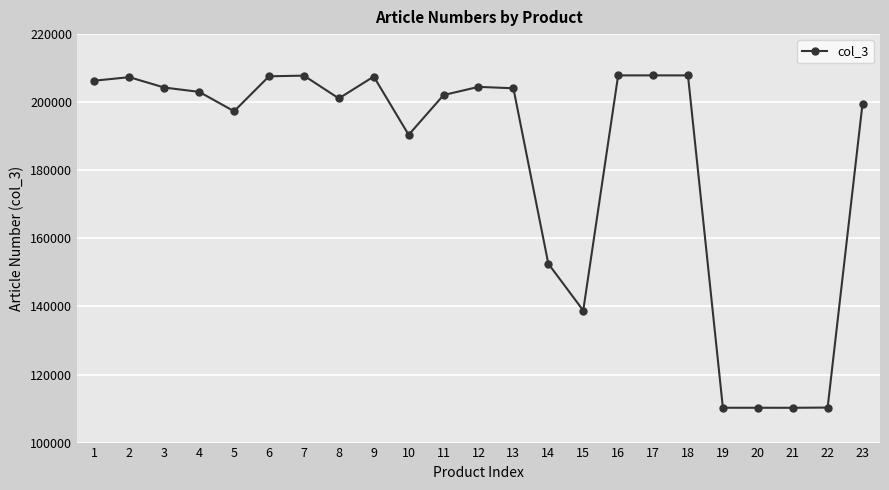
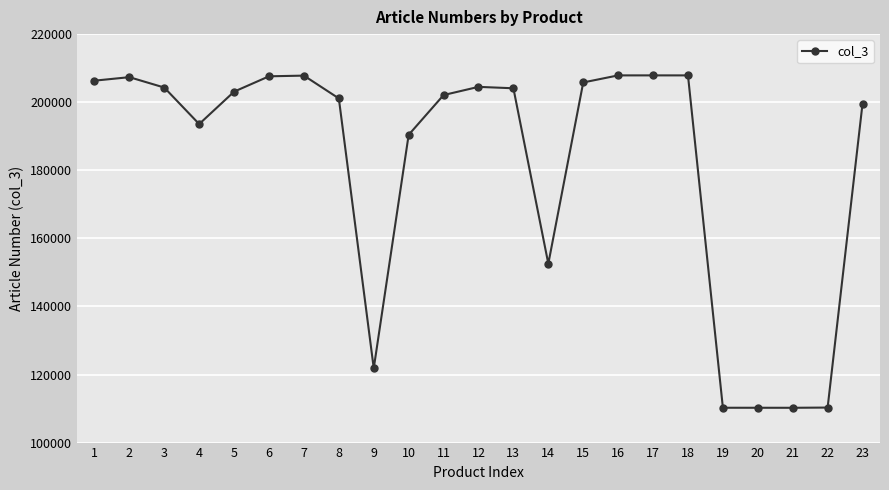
  {
    "1": 206000,
    "2": 207000,
    "3": 204000,
-   "4": 203000,
-   "5": 197000,
+   "4": 194000,
+   "5": 203000,
    "6": 208000,
    "7": 208000,
    "8": 201000,
-   "9": 208000,
+   "9": 122000,
    "10": 190000,
    "11": 202000,
    "12": 205000,
    "13": 204000,
    "14": 153000,
-   "15": 139000,
+   "15": 206000,
    "16": 208000,
    "17": 208000,
    "18": 208000,
    "19": 110000,
    "20": 110000,
    "21": 110000,
    "22": 110000,
    "23": 200000
  }
